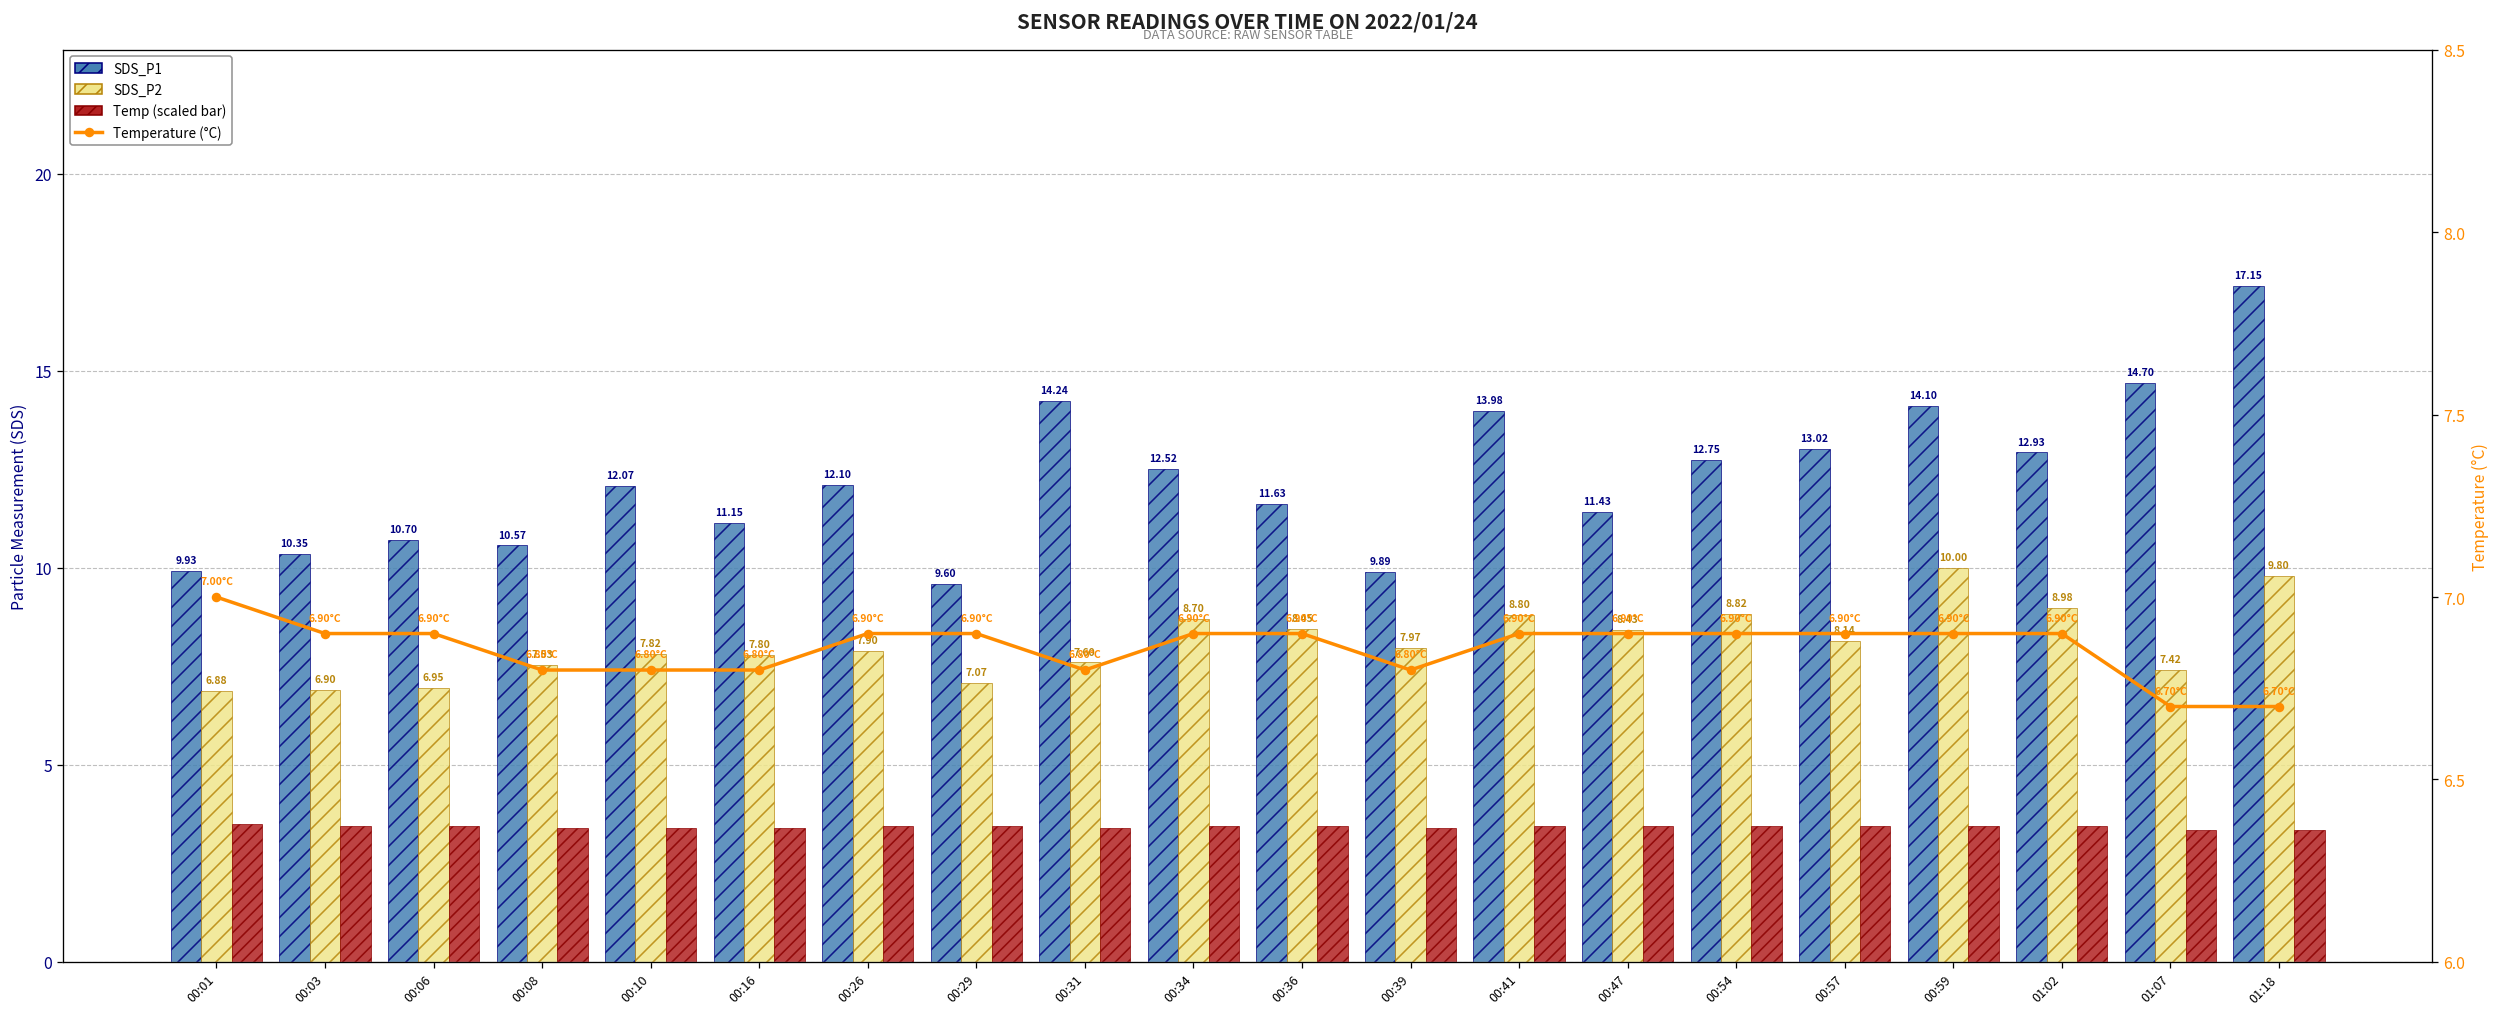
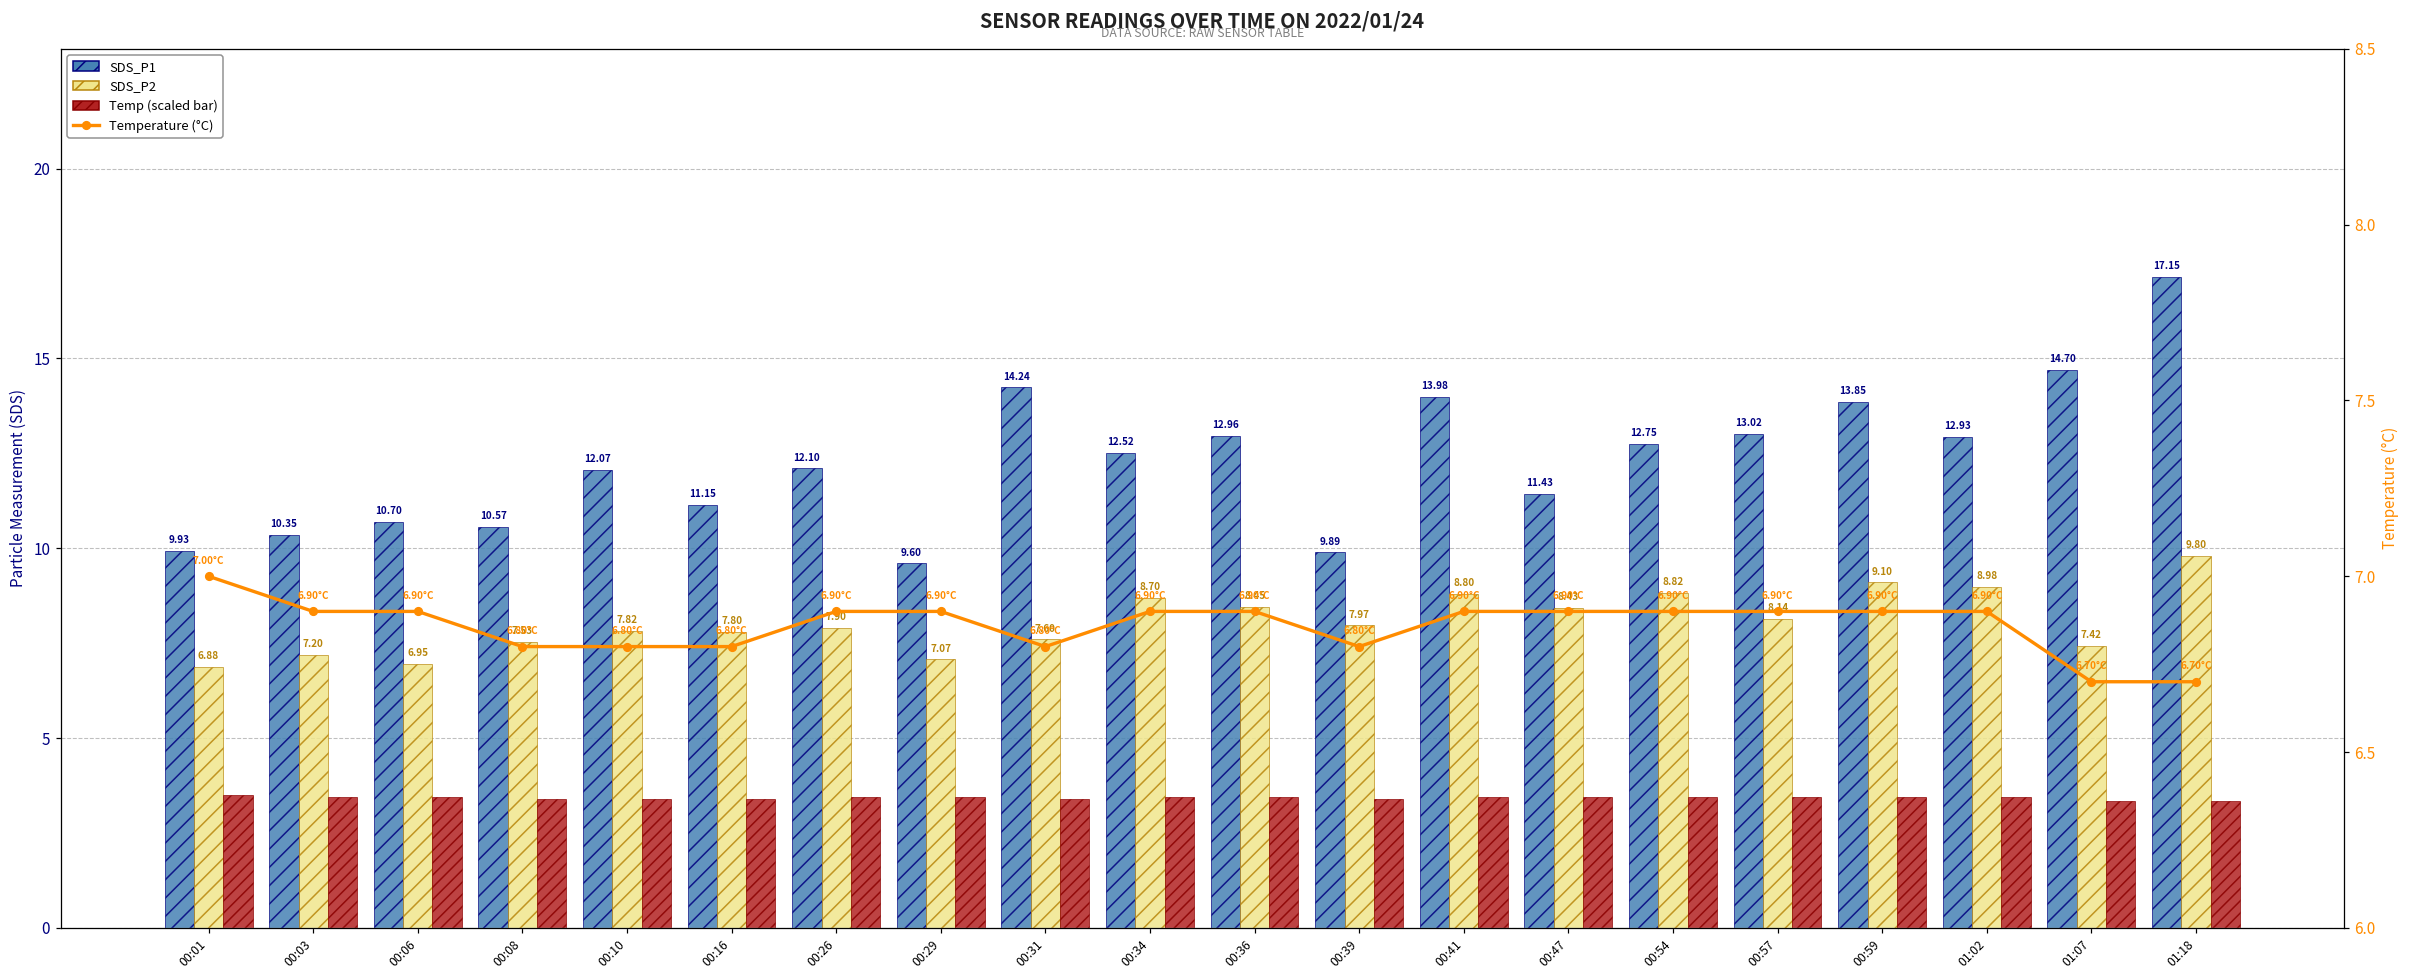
  {
    "SDS_P1": {
      "00:01": "9.93",
      "00:03": "10.35",
      "00:06": "10.70",
      "00:08": "10.57",
      "00:10": "12.07",
      "00:16": "11.15",
      "00:26": "12.10",
      "00:29": "9.60",
      "00:31": "14.24",
      "00:34": "12.52",
-     "00:36": "11.63",
+     "00:36": "12.96",
      "00:39": "9.89",
      "00:41": "13.98",
      "00:47": "11.43",
      "00:54": "12.75",
      "00:57": "13.02",
-     "00:59": "14.10",
+     "00:59": "13.85",
      "01:02": "12.93",
      "01:07": "14.70",
      "01:18": "17.15"
    },
    "SDS_P2": {
      "00:01": "6.88",
-     "00:03": "6.90",
+     "00:03": "7.20",
      "00:06": "6.95",
      "00:10": "7.82",
      "00:16": "7.80",
      "00:29": "7.07",
      "00:34": "8.70",
      "00:39": "7.97",
      "00:41": "8.80",
      "00:54": "8.82",
-     "00:59": "10.00",
+     "00:59": "9.10",
      "01:02": "8.98",
      "01:07": "7.42",
      "01:18": "9.80"
    },
    "Temperature (°C)": {
      "00:01": "7.00°C",
      "00:03": "6.90°C",
      "00:06": "6.90°C",
      "00:10": "6.80°C",
      "00:16": "6.80°C",
      "00:26": "6.90°C",
      "00:29": "6.90°C",
      "00:34": "6.90°C",
      "00:39": "6.80°C",
      "00:41": "6.90°C",
      "00:54": "6.90°C",
      "00:57": "6.90°C",
      "00:59": "6.90°C",
      "01:02": "6.90°C",
      "01:07": "6.70°C",
      "01:18": "6.70°C"
    }
  }
